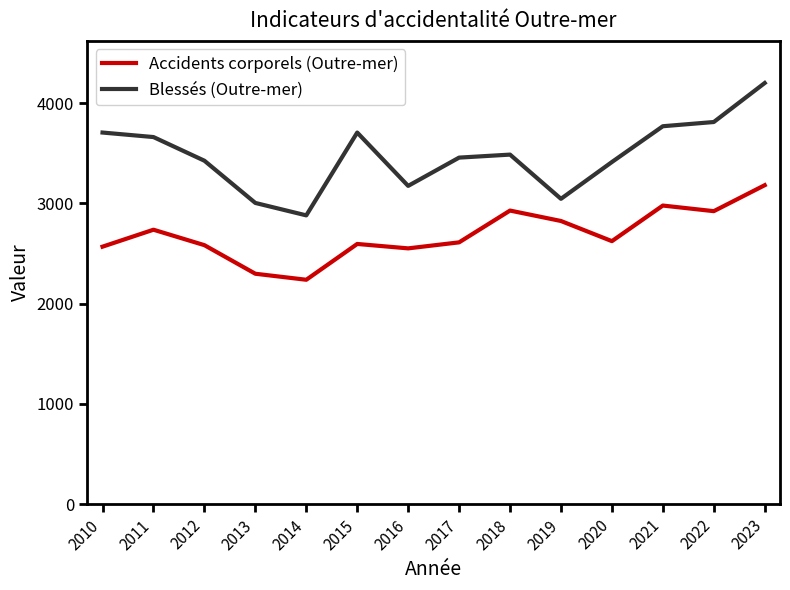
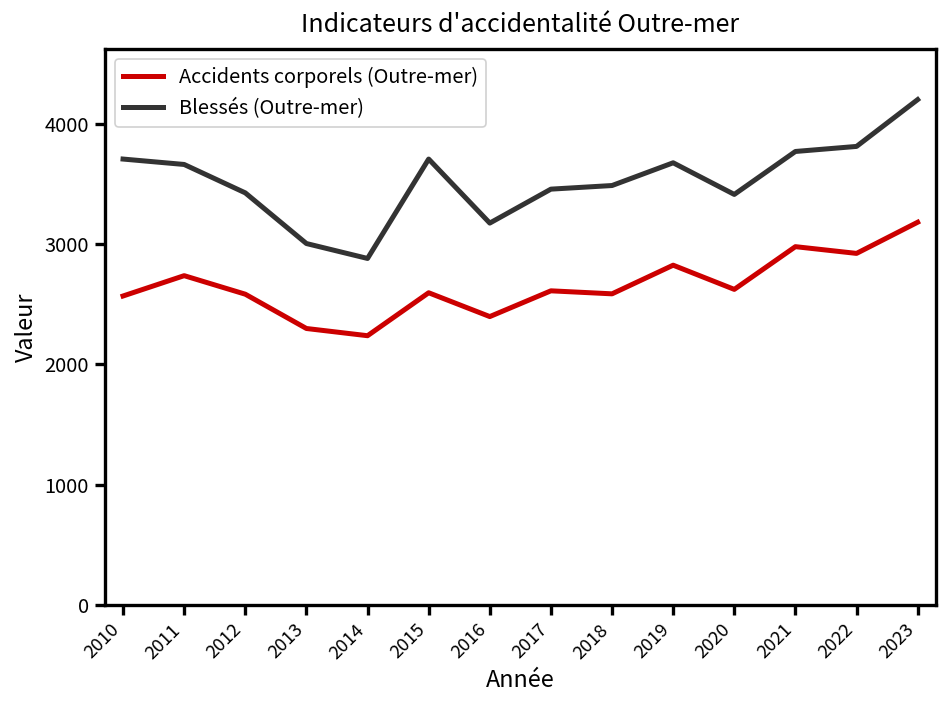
  {
    "Accidents corporels (Outre-mer)": {
      "2010": 2570,
      "2011": 2740,
      "2012": 2580,
      "2013": 2300,
      "2014": 2240,
      "2015": 2600,
-     "2016": 2550,
+     "2016": 2400,
      "2017": 2610,
-     "2018": 2930,
+     "2018": 2590,
      "2019": 2820,
      "2020": 2620,
      "2021": 2980,
      "2022": 2920,
      "2023": 3180
    },
    "Blessés (Outre-mer)": {
      "2010": 3710,
      "2011": 3660,
      "2012": 3430,
      "2013": 3000,
      "2014": 2880,
      "2015": 3710,
      "2016": 3170,
      "2017": 3460,
      "2018": 3490,
-     "2019": 3050,
+     "2019": 3680,
      "2020": 3410,
      "2021": 3770,
      "2022": 3810,
      "2023": 4200
    }
  }
